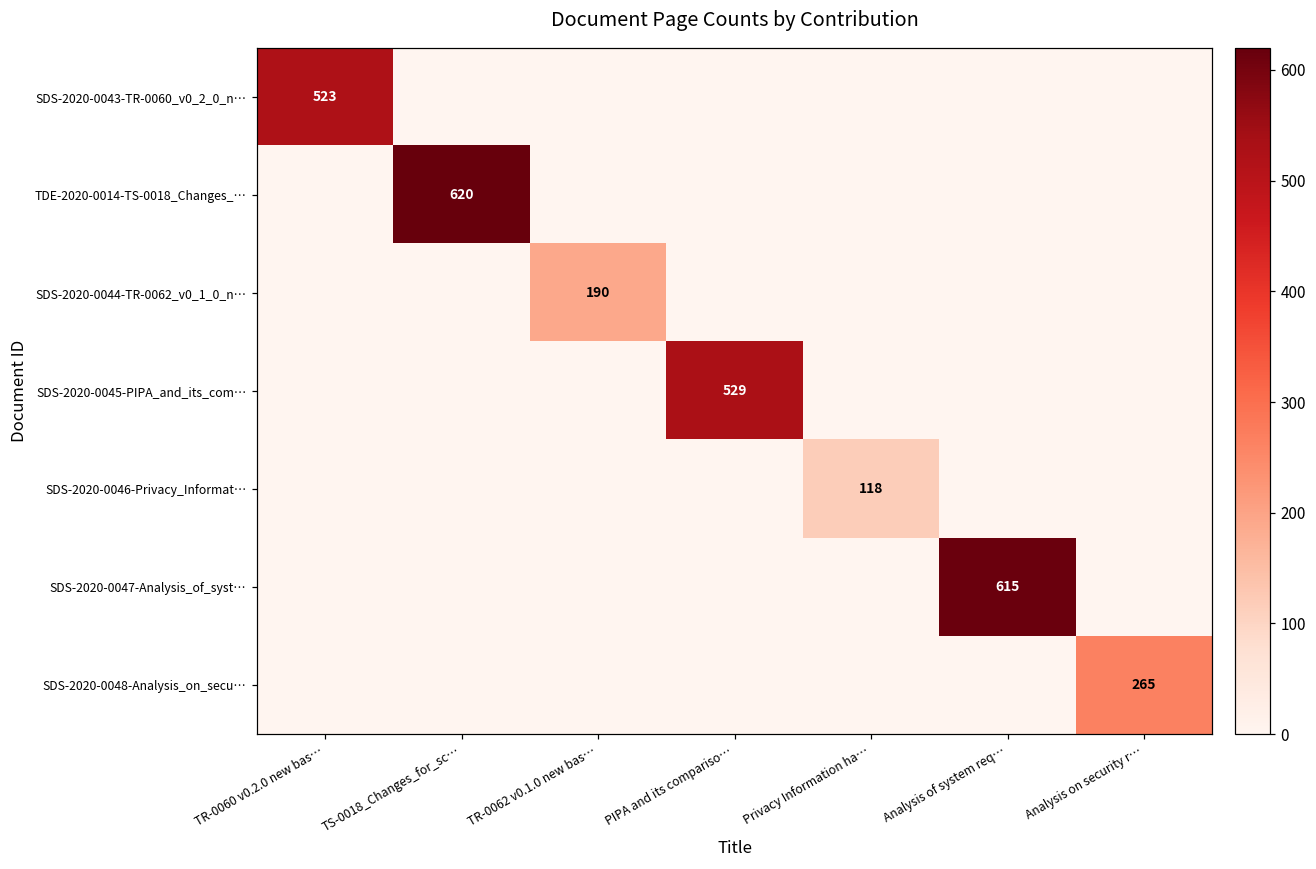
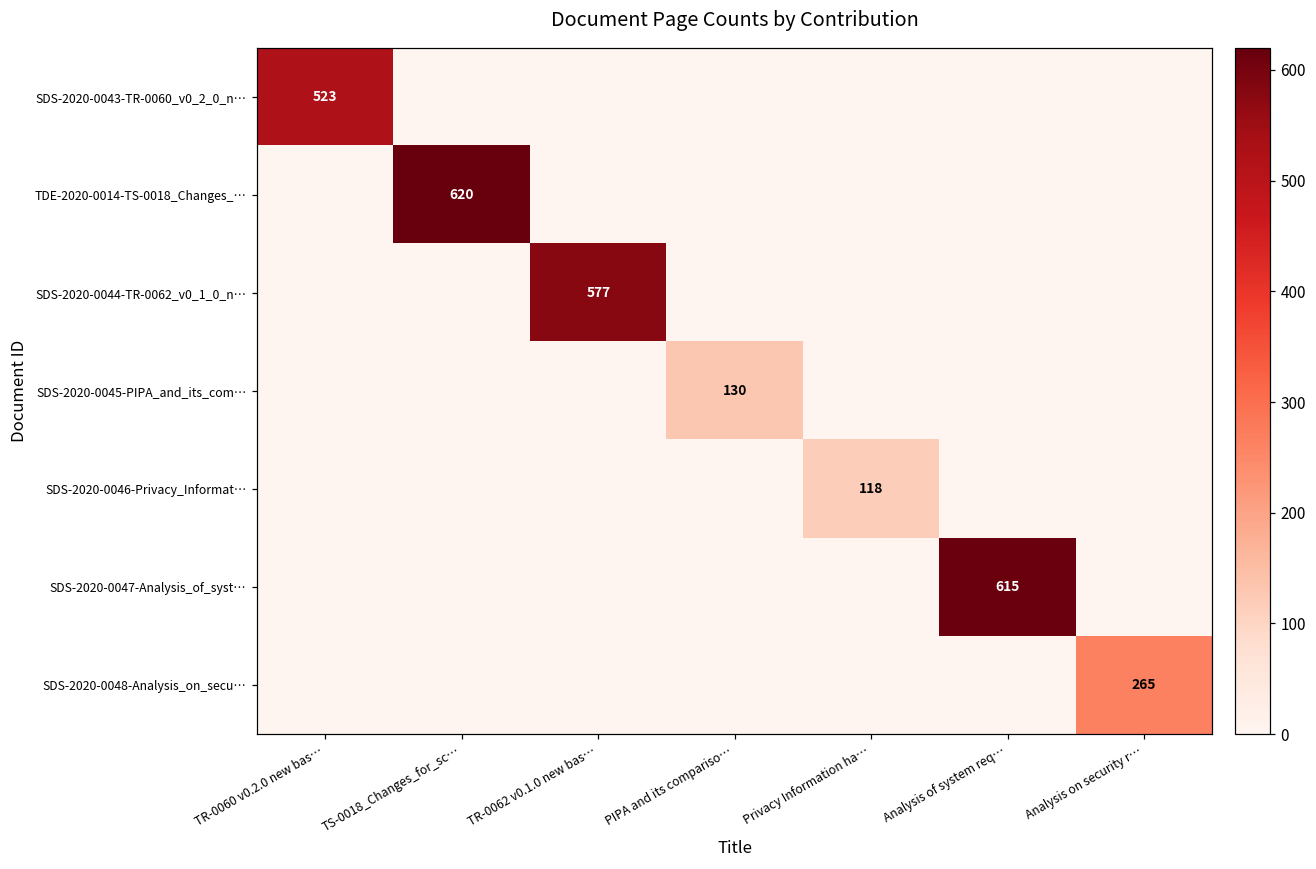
  {
    "SDS-2020-0043-TR-0060_v0_2_0_n…": {
      "TR-0060 v0.2.0 new bas…": 523
    },
    "TDE-2020-0014-TS-0018_Changes_…": {
      "TS-0018_Changes_for_sc…": 620
    },
    "SDS-2020-0044-TR-0062_v0_1_0_n…": {
-     "TR-0062 v0.1.0 new bas…": 190
+     "TR-0062 v0.1.0 new bas…": 577
    },
    "SDS-2020-0045-PIPA_and_its_com…": {
-     "PIPA and its compariso…": 529
+     "PIPA and its compariso…": 130
    },
    "SDS-2020-0046-Privacy_Informat…": {
      "Privacy Information ha…": 118
    },
    "SDS-2020-0047-Analysis_of_syst…": {
      "Analysis of system req…": 615
    },
    "SDS-2020-0048-Analysis_on_secu…": {
      "Analysis on security r…": 265
    }
  }
